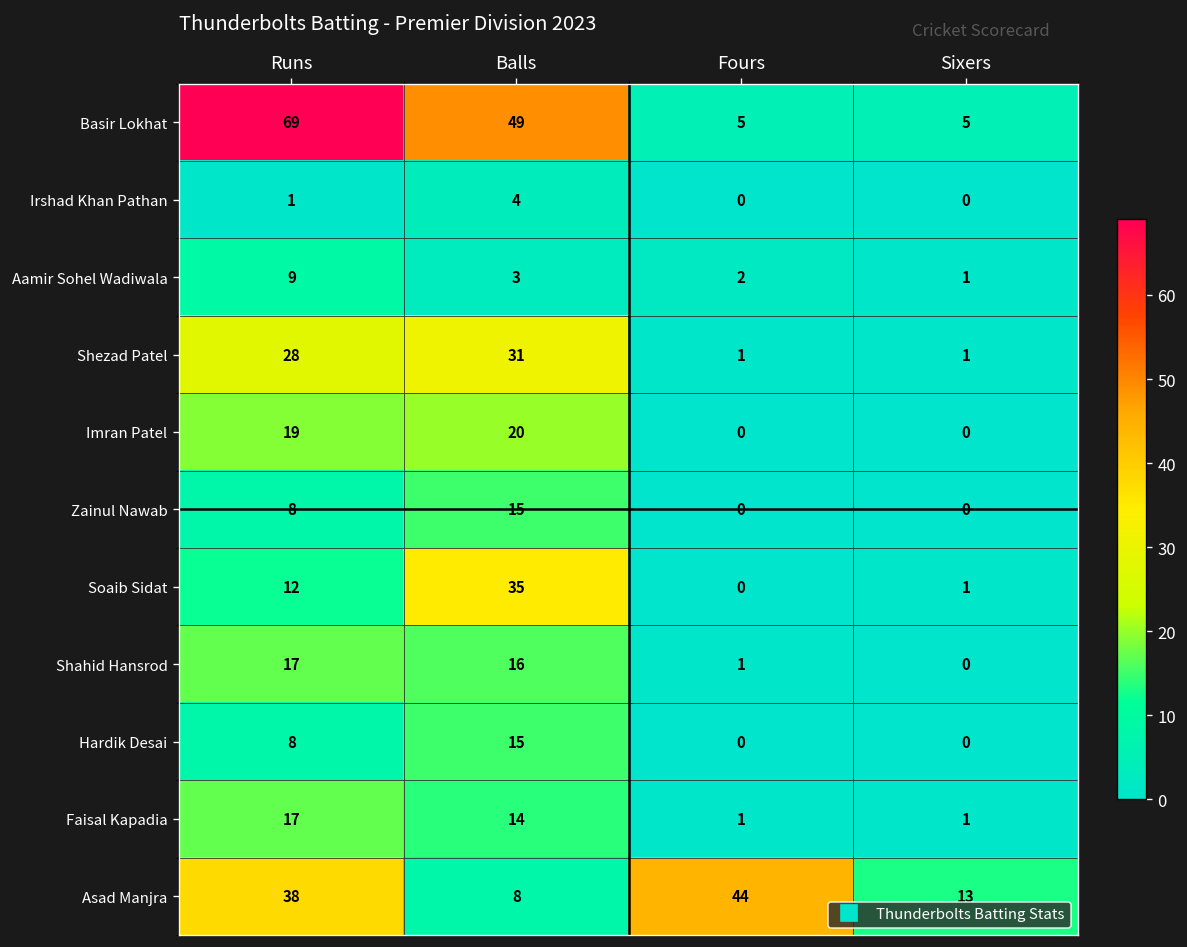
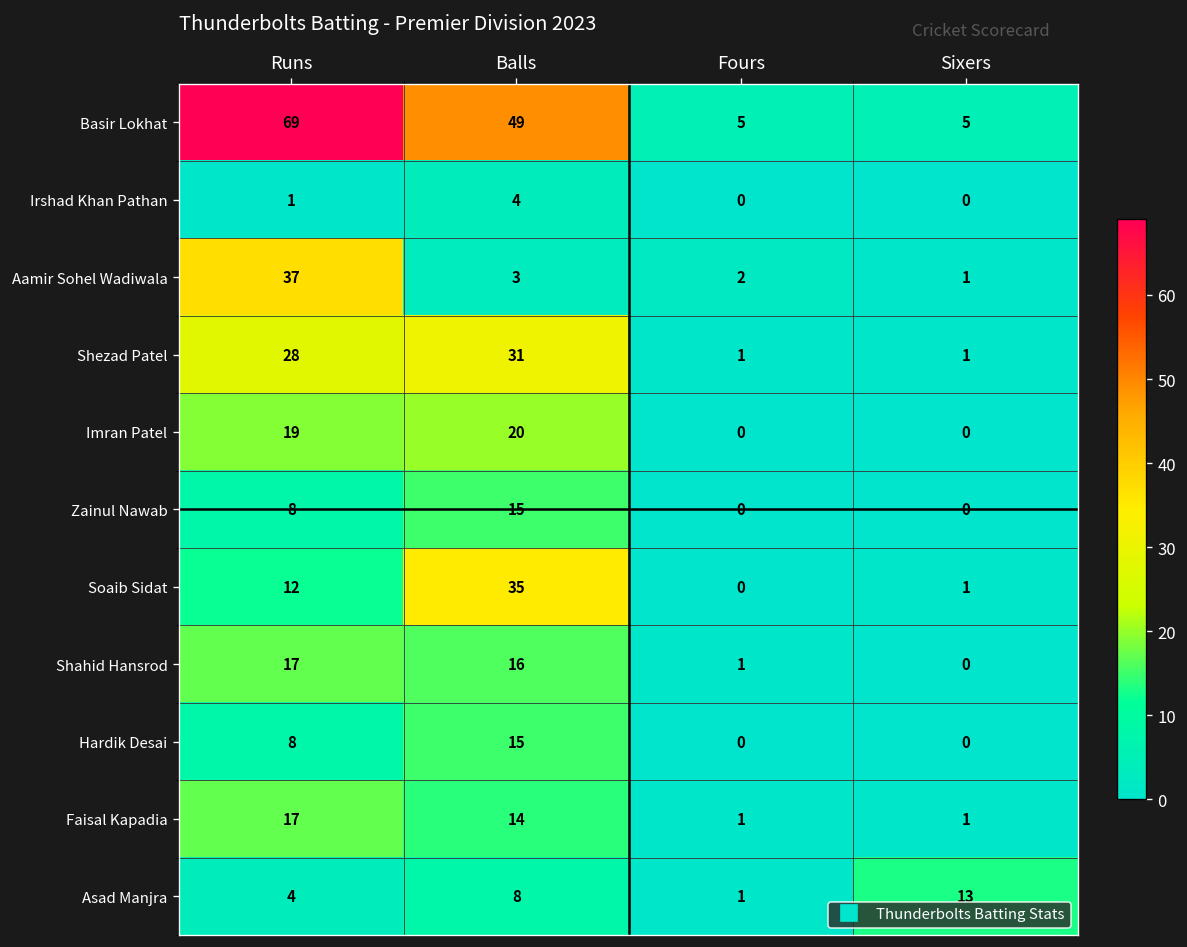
  {
    "Basir Lokhat": {
      "Runs": 69,
      "Balls": 49,
      "Fours": 5,
      "Sixers": 5
    },
    "Irshad Khan Pathan": {
      "Runs": 1,
      "Balls": 4,
      "Fours": 0,
      "Sixers": 0
    },
    "Aamir Sohel Wadiwala": {
-     "Runs": 9,
+     "Runs": 37,
      "Balls": 3,
      "Fours": 2,
      "Sixers": 1
    },
    "Shezad Patel": {
      "Runs": 28,
      "Balls": 31,
      "Fours": 1,
      "Sixers": 1
    },
    "Imran Patel": {
      "Runs": 19,
      "Balls": 20,
      "Fours": 0,
      "Sixers": 0
    },
    "Zainul Nawab": {
      "Runs": 8,
      "Balls": 15,
      "Fours": 0,
      "Sixers": 0
    },
    "Soaib Sidat": {
      "Runs": 12,
      "Balls": 35,
      "Fours": 0,
      "Sixers": 1
    },
    "Shahid Hansrod": {
      "Runs": 17,
      "Balls": 16,
      "Fours": 1,
      "Sixers": 0
    },
    "Hardik Desai": {
      "Runs": 8,
      "Balls": 15,
      "Fours": 0,
      "Sixers": 0
    },
    "Faisal Kapadia": {
      "Runs": 17,
      "Balls": 14,
      "Fours": 1,
      "Sixers": 1
    },
    "Asad Manjra": {
-     "Runs": 38,
+     "Runs": 4,
      "Balls": 8,
-     "Fours": 44
+     "Fours": 1
    }
  }
